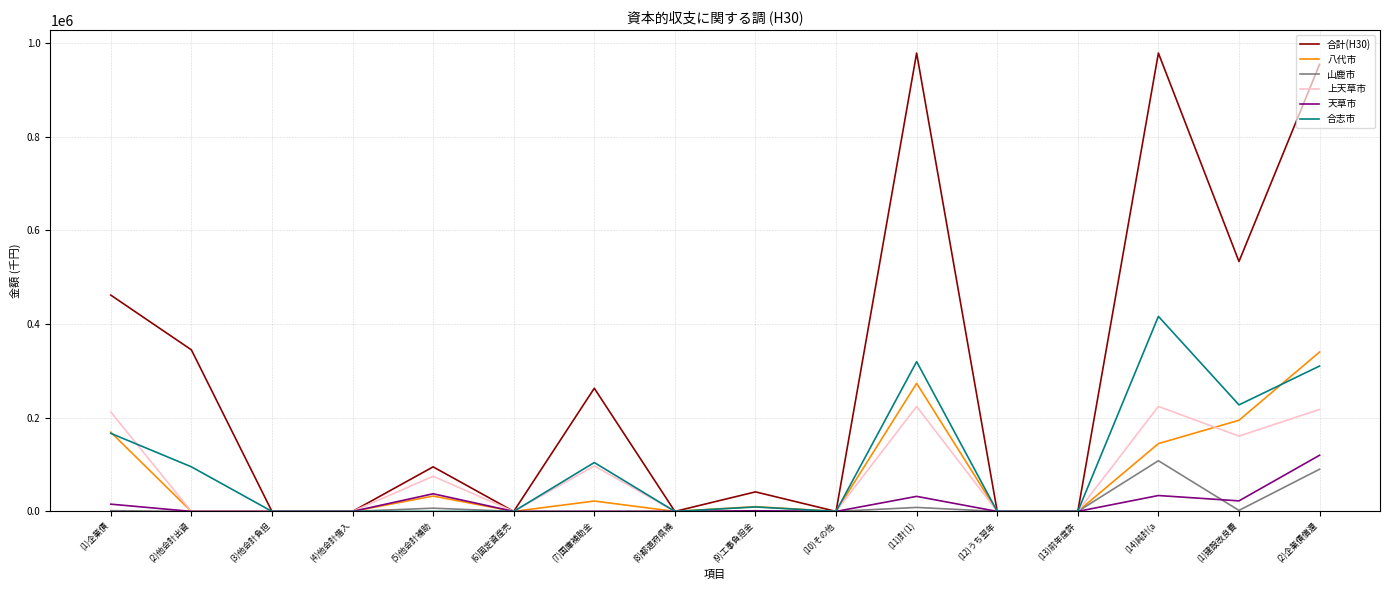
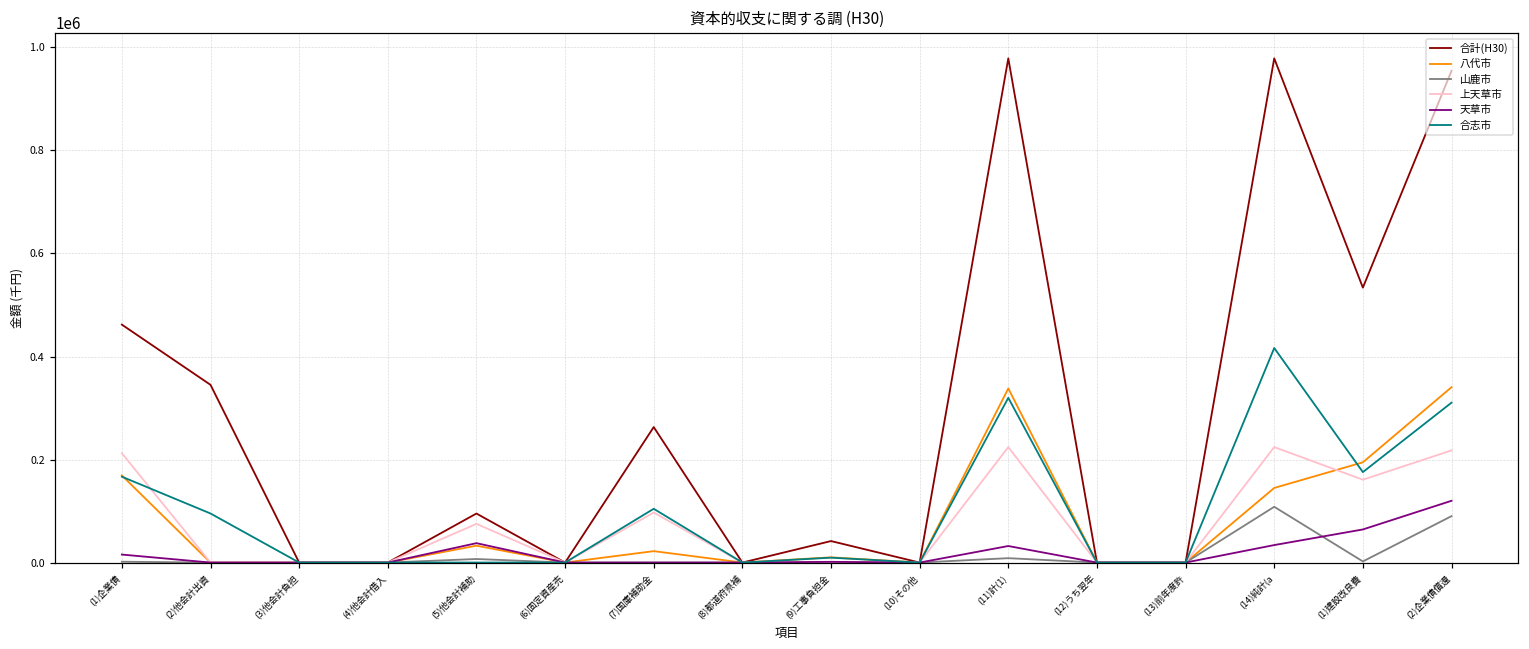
  {
    "合計(H30)": {
      "(1)企業債": 460000,
      "(2)他会計出資": 350000,
      "(5)他会計補助": 100000,
      "(7)国庫補助金": 260000,
      "(9)工事負担金": 40000,
      "(11)計(1)": 980000,
      "(14)純計(a": 980000,
      "(1)建設改良費": 530000
    },
    "八代市": {
      "(7)国庫補助金": 20000,
-     "(11)計(1)": 270000,
+     "(11)計(1)": 340000,
      "(14)純計(a": 140000,
      "(1)建設改良費": 190000,
      "(2)企業債償還": 340000
    },
    "山鹿市": {
      "(1)企業債": 0,
      "(5)他会計補助": 10000,
      "(11)計(1)": 10000,
      "(14)純計(a": 110000,
      "(1)建設改良費": 0,
      "(2)企業債償還": 90000
    },
    "上天草市": {
      "(1)企業債": 210000,
      "(5)他会計補助": 80000,
      "(7)国庫補助金": 100000,
      "(11)計(1)": 220000,
      "(14)純計(a": 220000,
      "(1)建設改良費": 160000,
      "(2)企業債償還": 220000
    },
    "天草市": {
      "(1)企業債": 20000,
      "(11)計(1)": 30000,
      "(14)純計(a": 30000,
-     "(1)建設改良費": 20000,
+     "(1)建設改良費": 60000,
      "(2)企業債償還": 120000
    },
    "合志市": {
      "(2)他会計出資": 100000,
      "(5)他会計補助": 0,
      "(7)国庫補助金": 100000,
      "(11)計(1)": 320000,
      "(14)純計(a": 420000,
-     "(1)建設改良費": 230000,
+     "(1)建設改良費": 180000,
      "(2)企業債償還": 310000
    }
  }
